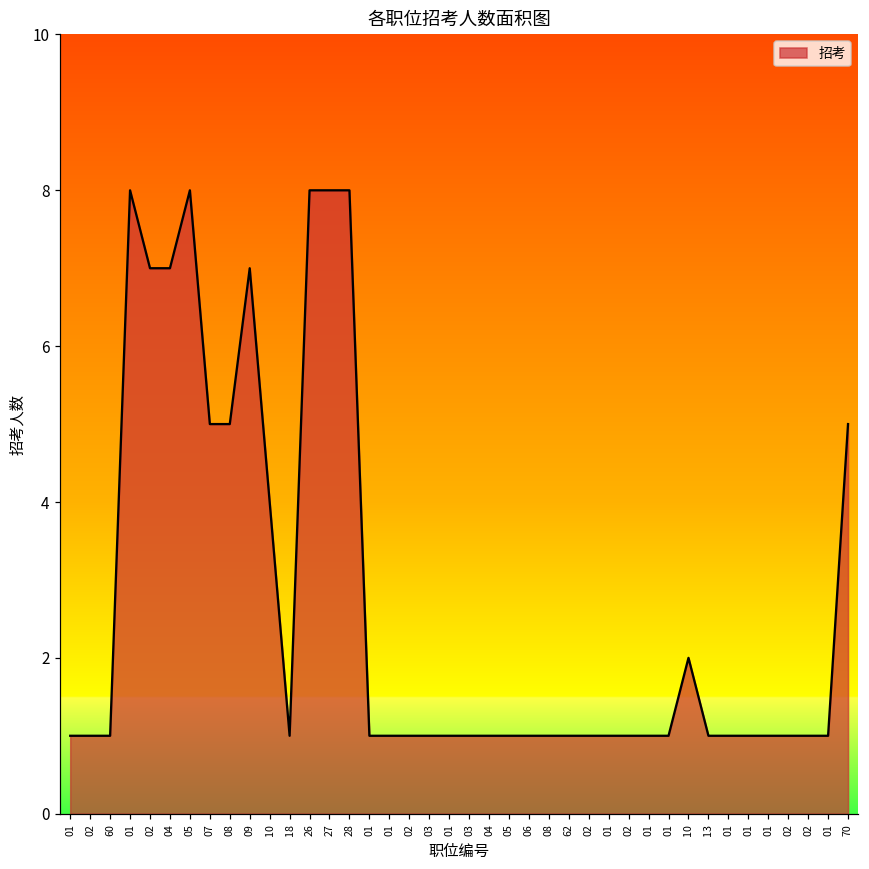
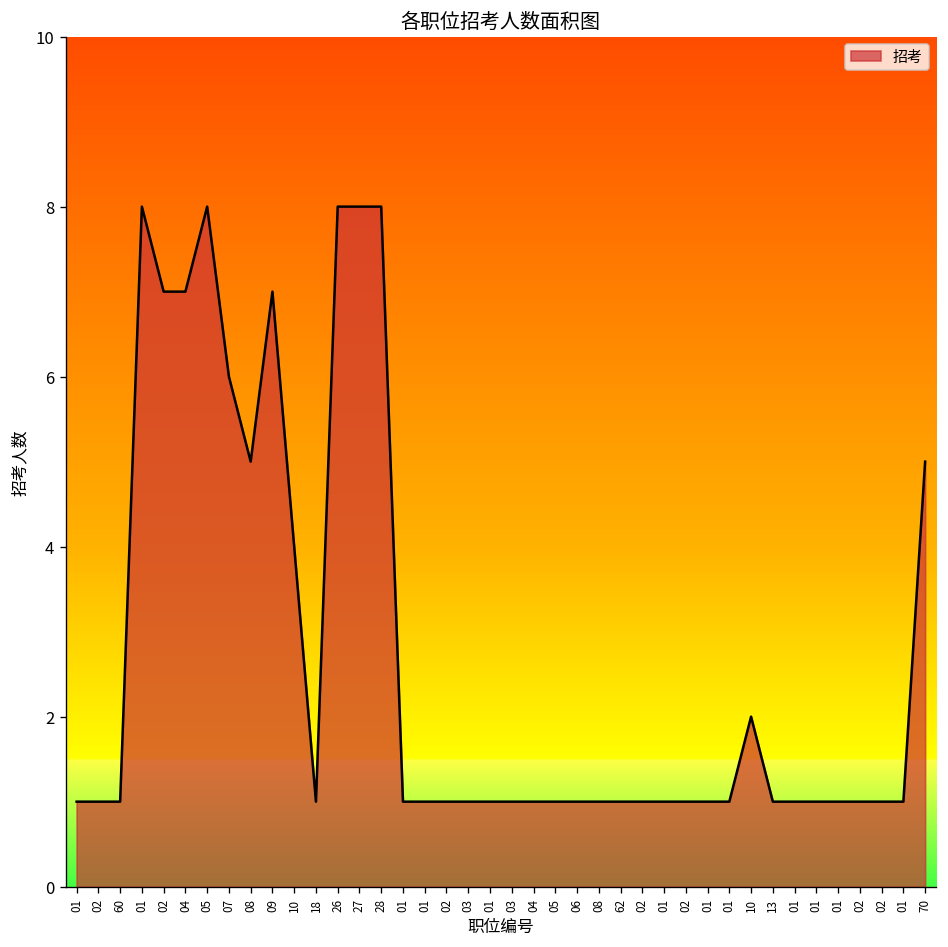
  {
    "60": 1,
-   "07": 5,
+   "07": 6,
    "09": 7,
    "18": 1,
    "26": 8,
    "27": 8,
    "28": 8,
    "06": 1,
    "62": 1,
    "13": 1,
    "70": 5
  }
